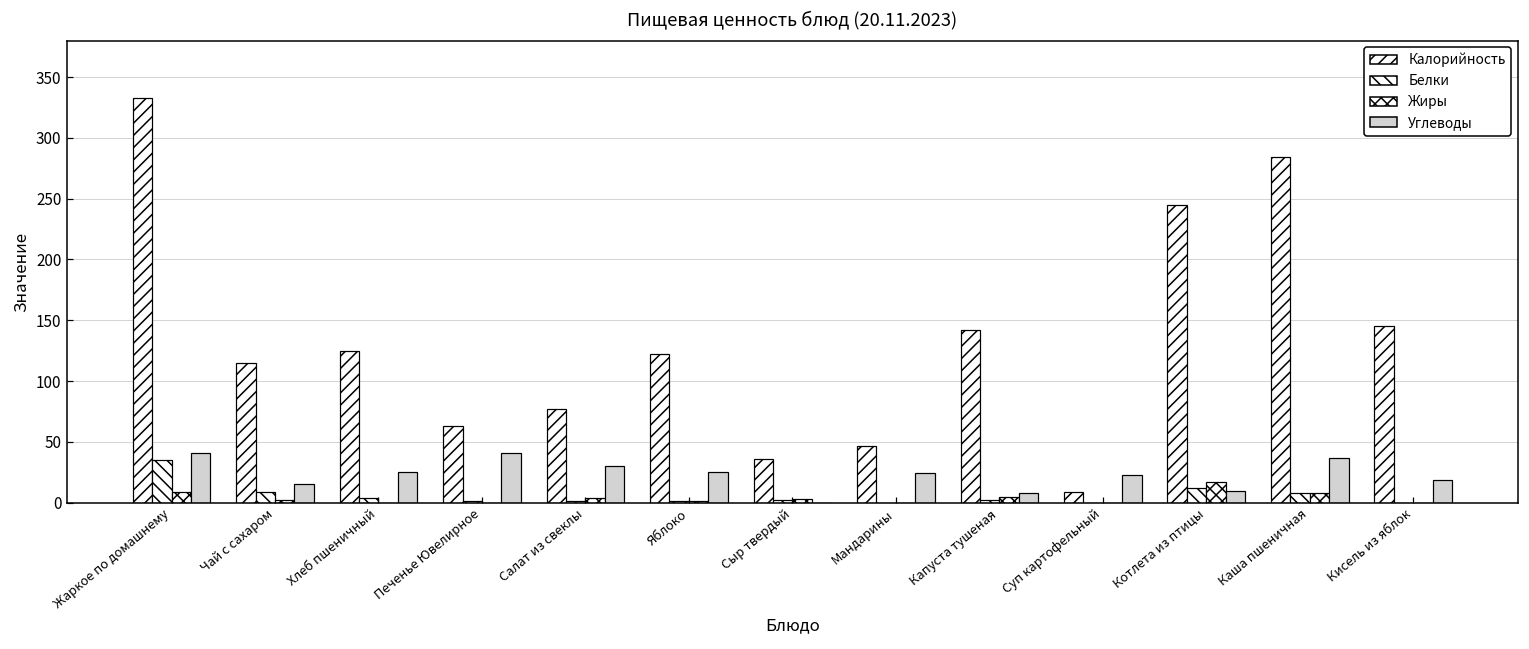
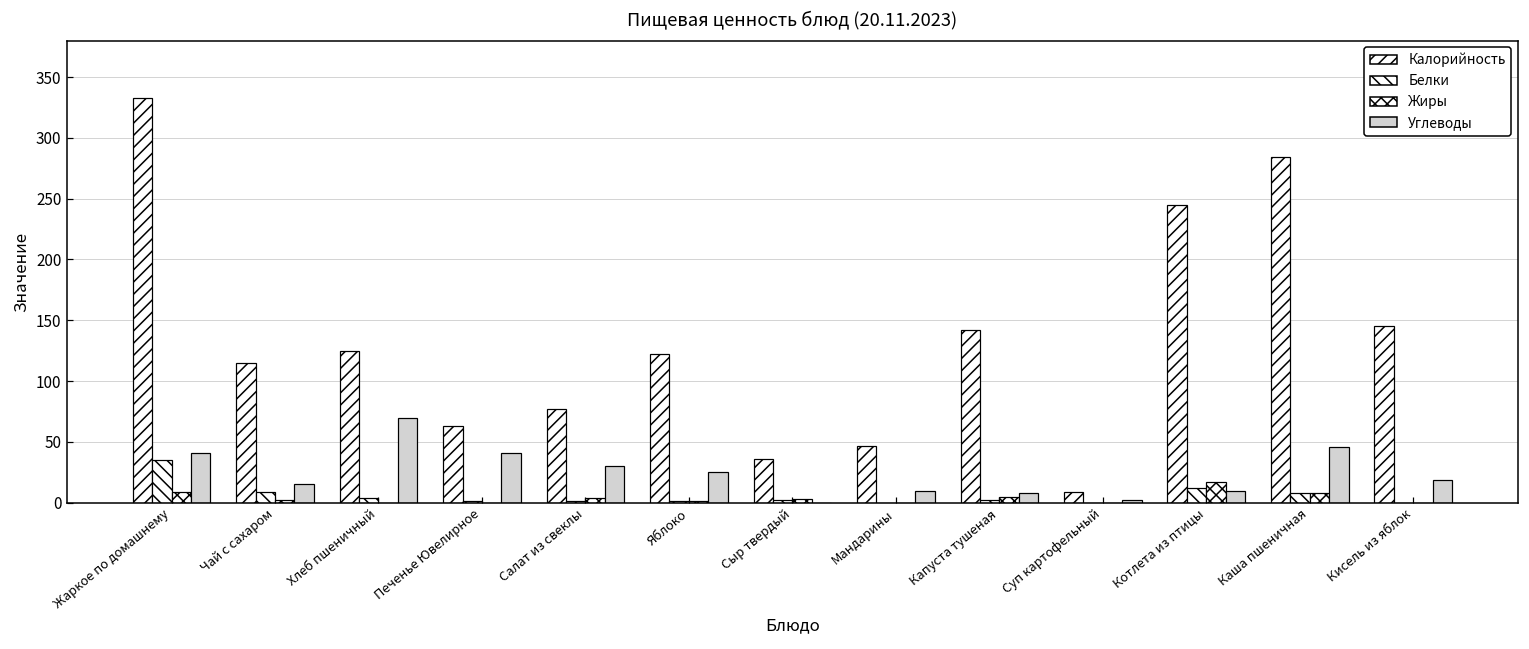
  {
    "Углеводы": {
      "Жаркое по домашнему": 41,
      "Чай с сахаром": 15,
-     "Хлеб пшеничный": 25,
+     "Хлеб пшеничный": 70,
      "Печенье Ювелирное": 41,
      "Салат из свеклы": 30,
      "Яблоко": 25,
      "Сыр твердый": 0,
-     "Мандарины": 24,
+     "Мандарины": 10,
      "Капуста тушеная": 8,
-     "Суп картофельный": 23,
+     "Суп картофельный": 2,
      "Котлета из птицы": 10,
-     "Каша пшеничная": 37,
+     "Каша пшеничная": 46,
      "Кисель из яблок": 19
    }
  }
